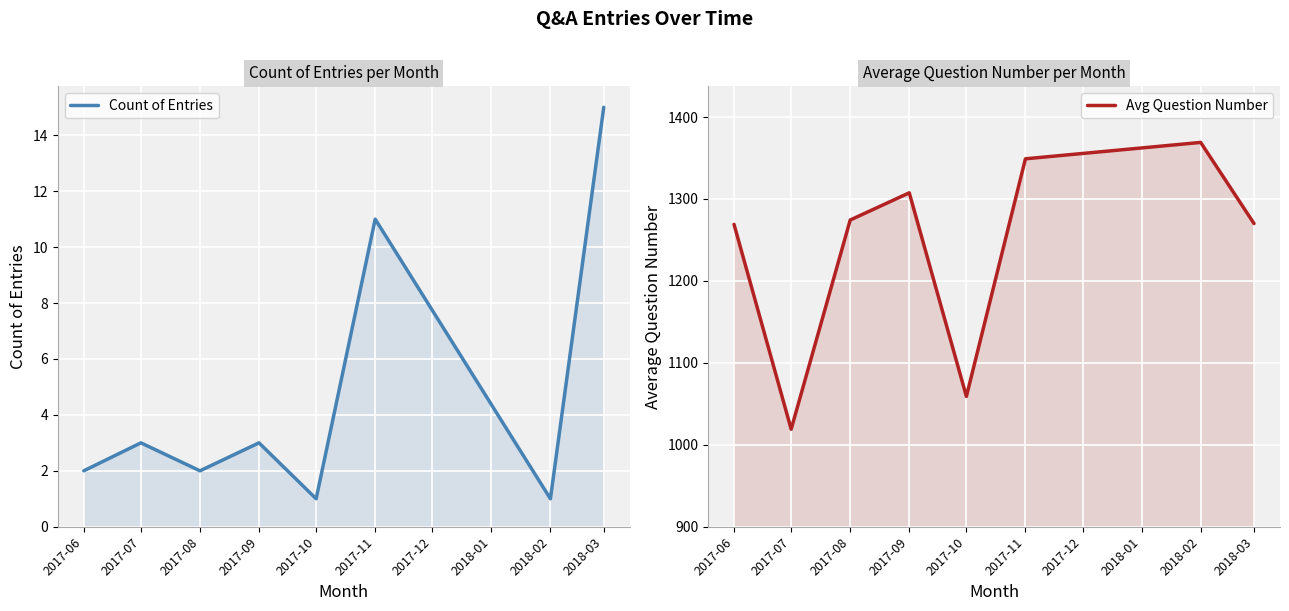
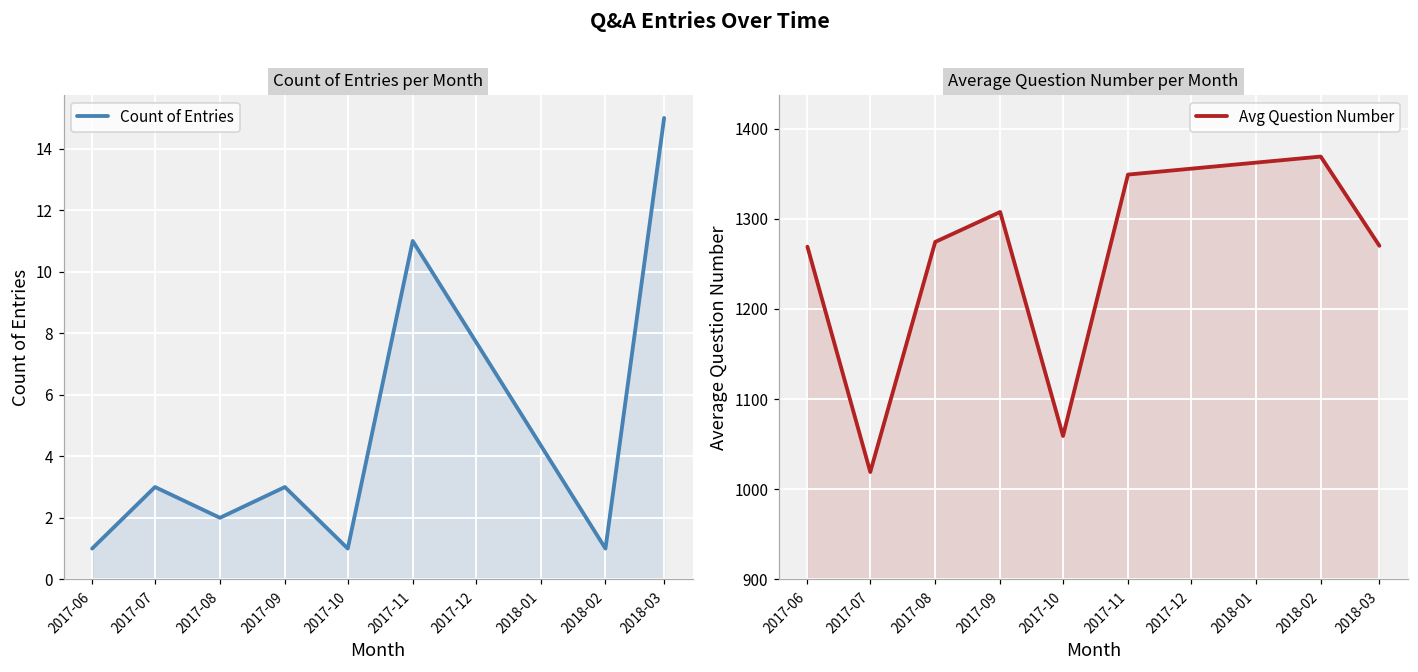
  {
    "Count of Entries per Month": {
-     "2017-06": 2,
+     "2017-06": 1,
      "2017-07": 3,
      "2017-08": 2,
      "2017-09": 3,
      "2017-10": 1,
      "2017-11": 11,
      "2018-02": 1,
      "2018-03": 15
    },
    "Average Question Number per Month": {
      "2017-06": 1270,
      "2017-07": 1020,
      "2017-08": 1270,
      "2017-09": 1310,
      "2017-10": 1060,
      "2017-11": 1350,
      "2018-02": 1370,
      "2018-03": 1270
    }
  }
